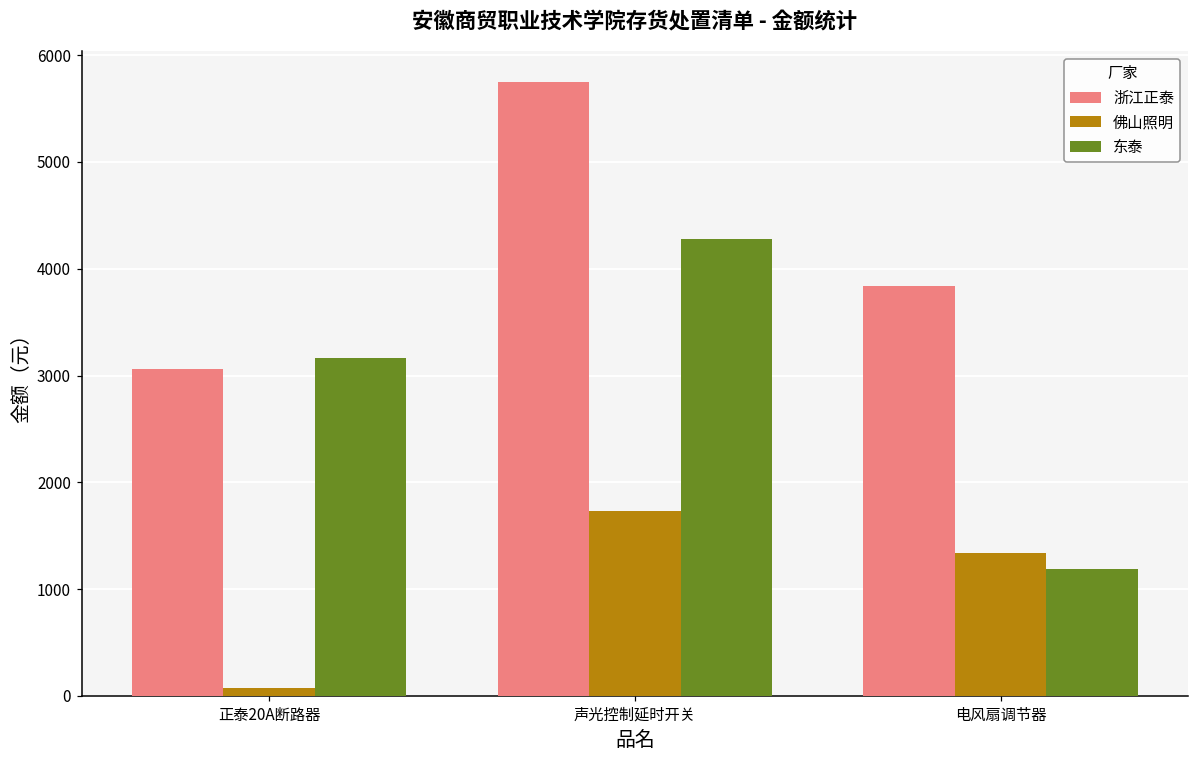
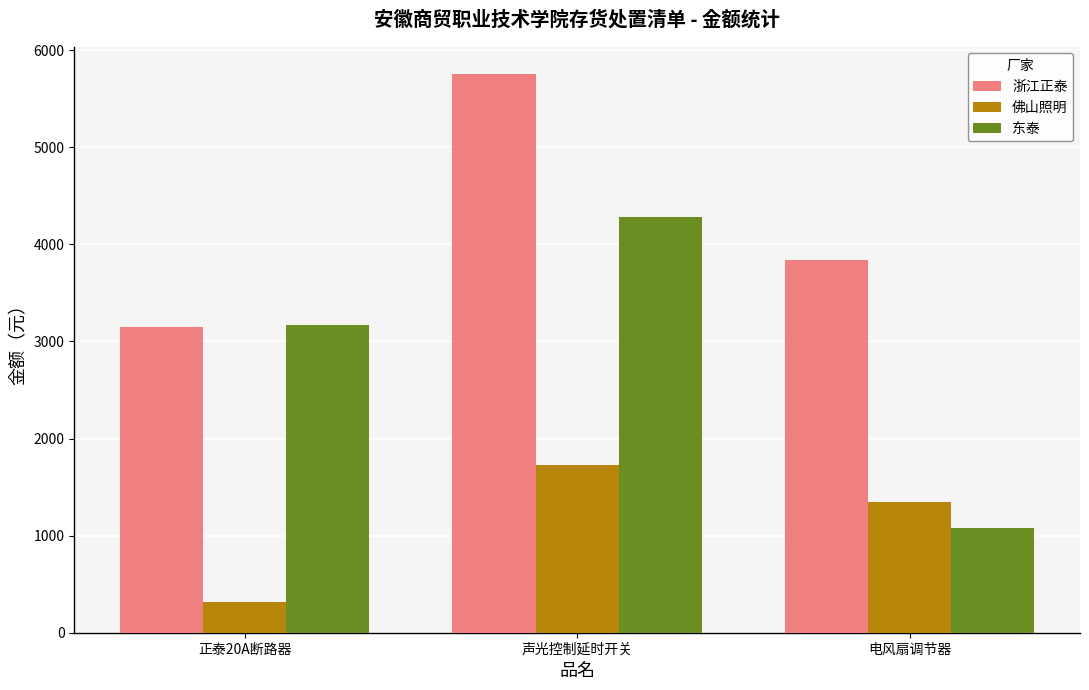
  {
    "浙江正泰": {
-     "正泰20A断路器": 3100,
+     "正泰20A断路器": 3200,
      "声光控制延时开关": 5800,
      "电风扇调节器": 3800
    },
    "佛山照明": {
-     "正泰20A断路器": 100,
+     "正泰20A断路器": 300,
      "声光控制延时开关": 1700,
      "电风扇调节器": 1300
    },
    "东泰": {
      "正泰20A断路器": 3200,
      "声光控制延时开关": 4300,
-     "电风扇调节器": 1200
+     "电风扇调节器": 1100
    }
  }
